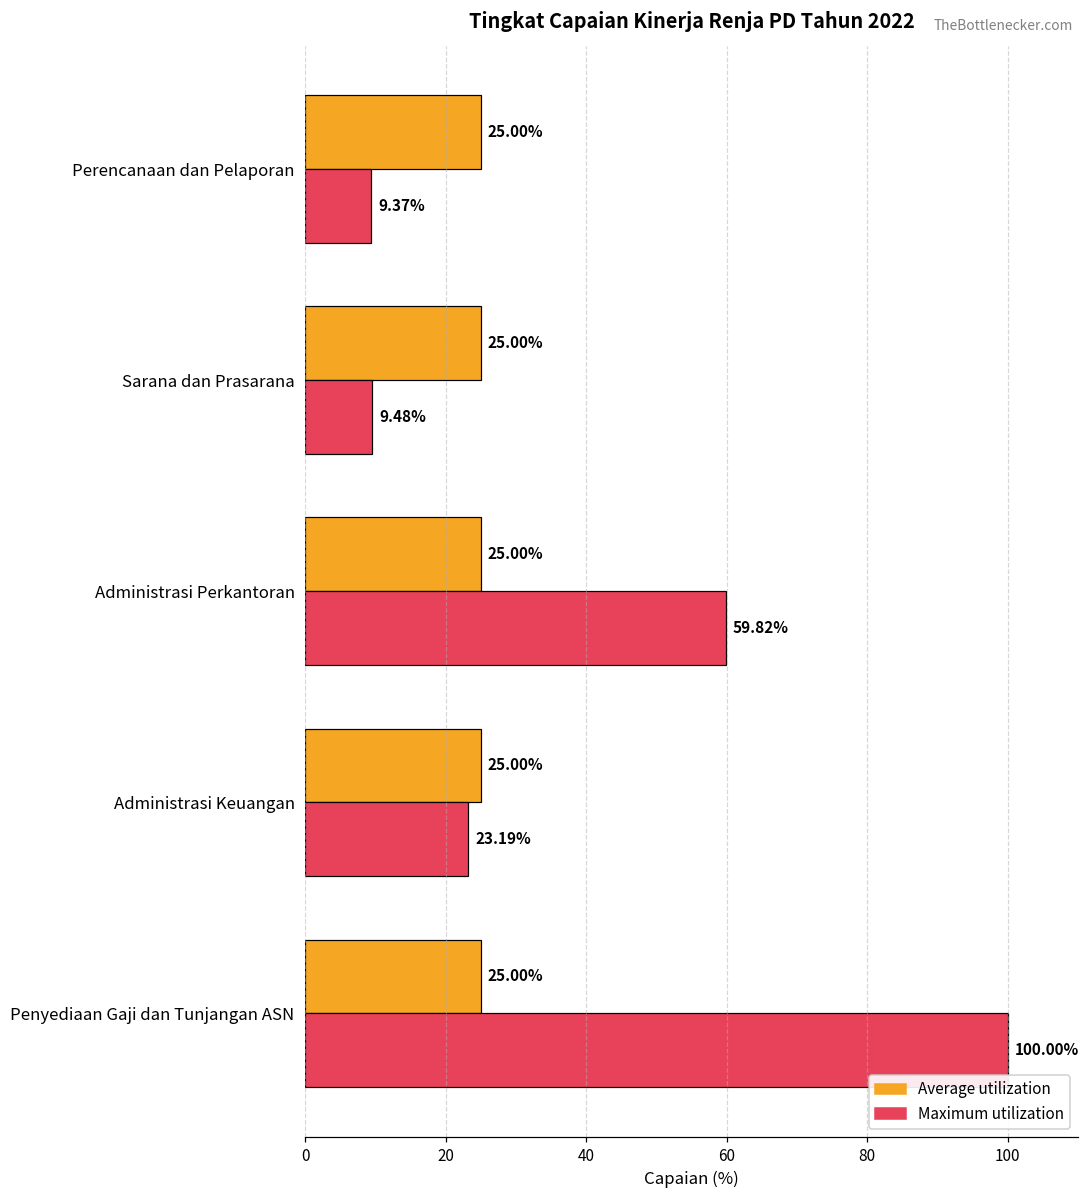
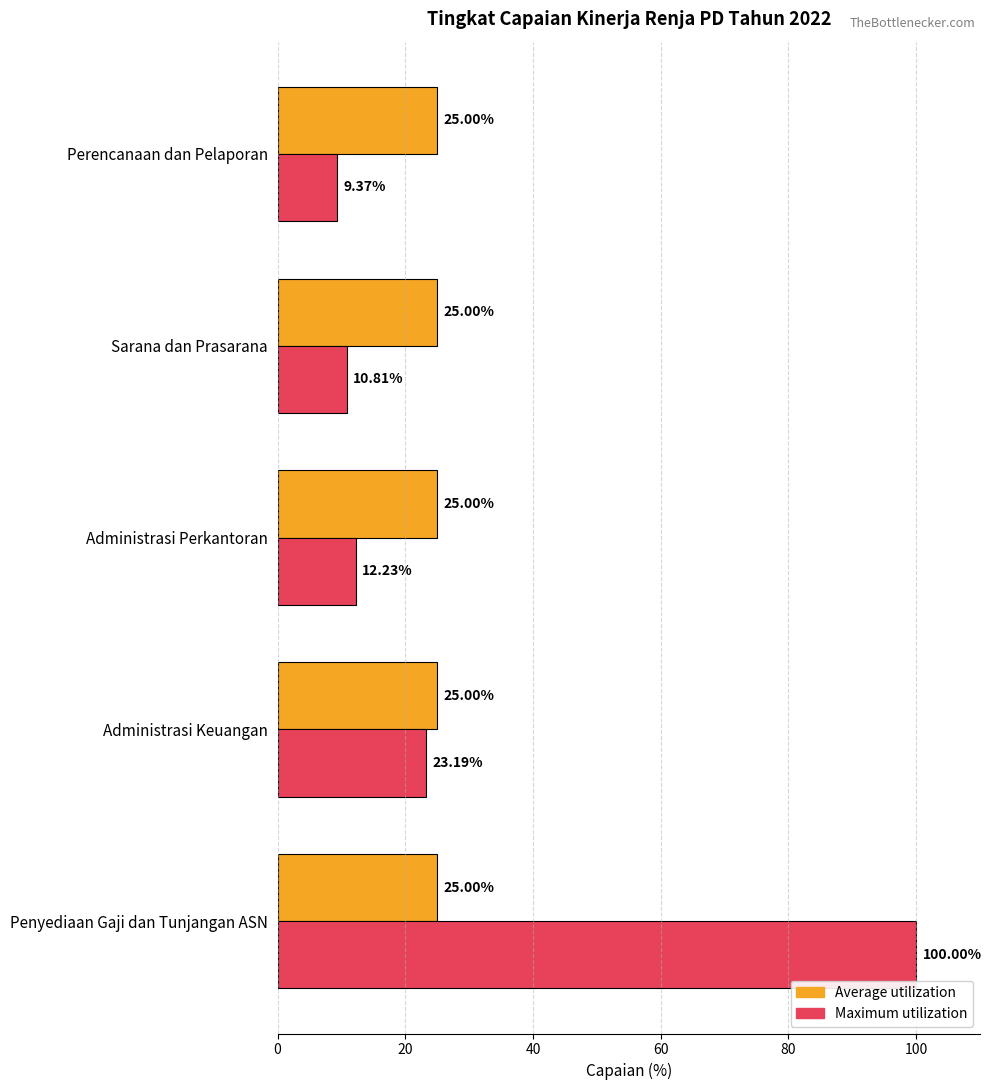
  {
    "Average utilization": {
      "Perencanaan dan Pelaporan": "25.00%",
      "Sarana dan Prasarana": "25.00%",
      "Administrasi Perkantoran": "25.00%",
      "Administrasi Keuangan": "25.00%",
      "Penyediaan Gaji dan Tunjangan ASN": "25.00%"
    },
    "Maximum utilization": {
      "Perencanaan dan Pelaporan": "9.37%",
-     "Sarana dan Prasarana": "9.48%",
-     "Administrasi Perkantoran": "59.82%",
+     "Sarana dan Prasarana": "10.81%",
+     "Administrasi Perkantoran": "12.23%",
      "Administrasi Keuangan": "23.19%",
      "Penyediaan Gaji dan Tunjangan ASN": "100.00%"
    }
  }
